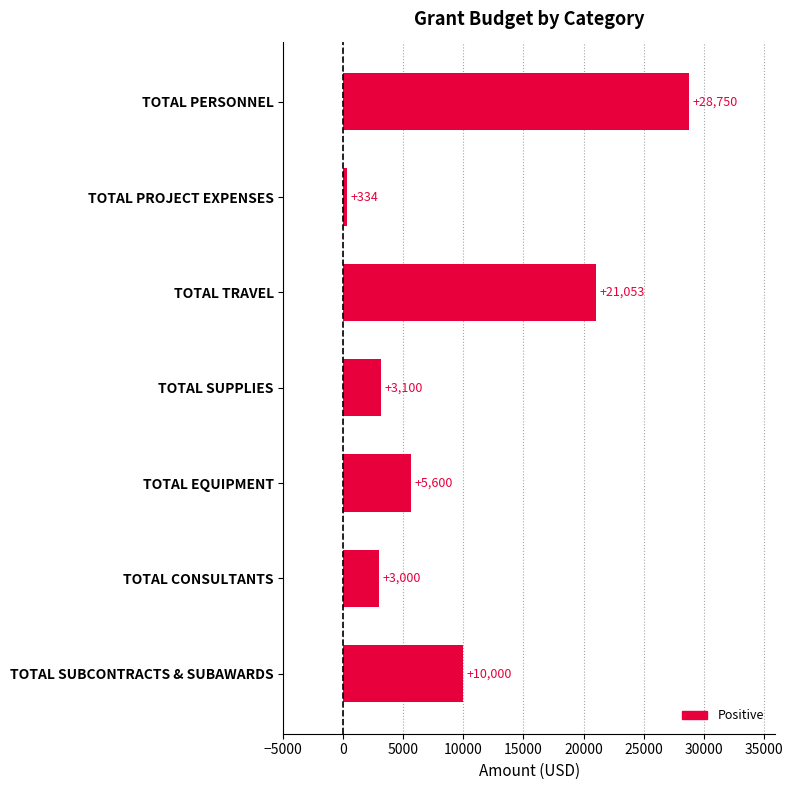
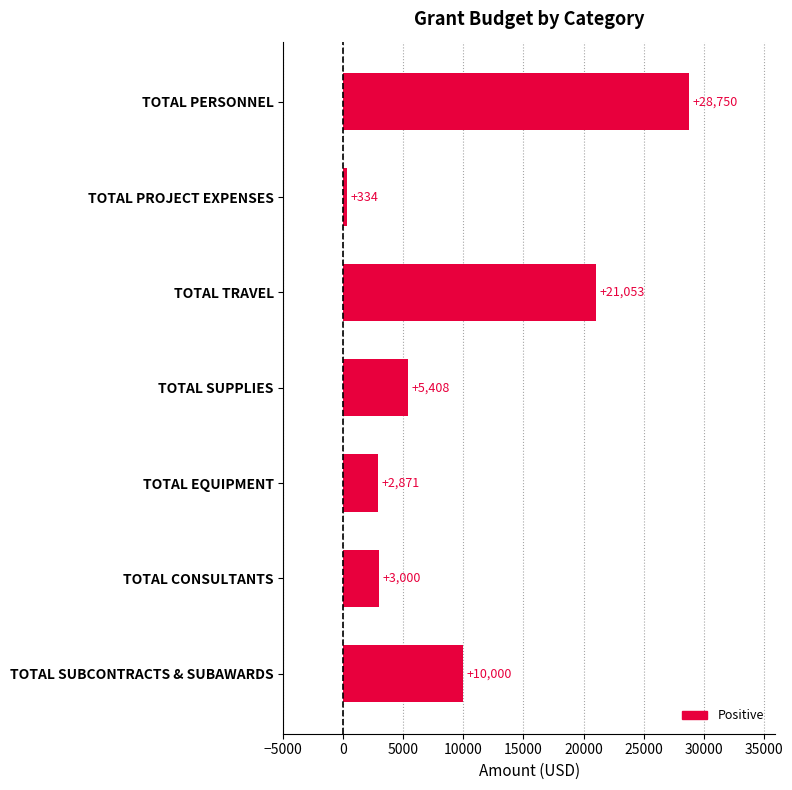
  {
    "TOTAL PERSONNEL": "+28,750",
    "TOTAL PROJECT EXPENSES": "+334",
    "TOTAL TRAVEL": "+21,053",
-   "TOTAL SUPPLIES": "+3,100",
-   "TOTAL EQUIPMENT": "+5,600",
+   "TOTAL SUPPLIES": "+5,408",
+   "TOTAL EQUIPMENT": "+2,871",
    "TOTAL CONSULTANTS": "+3,000",
    "TOTAL SUBCONTRACTS & SUBAWARDS": "+10,000"
  }
